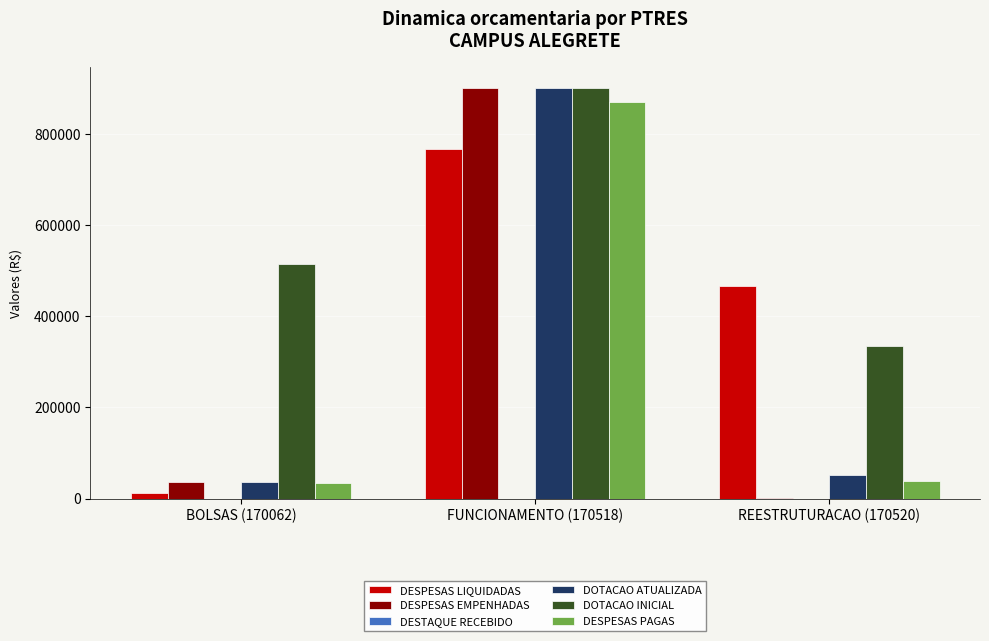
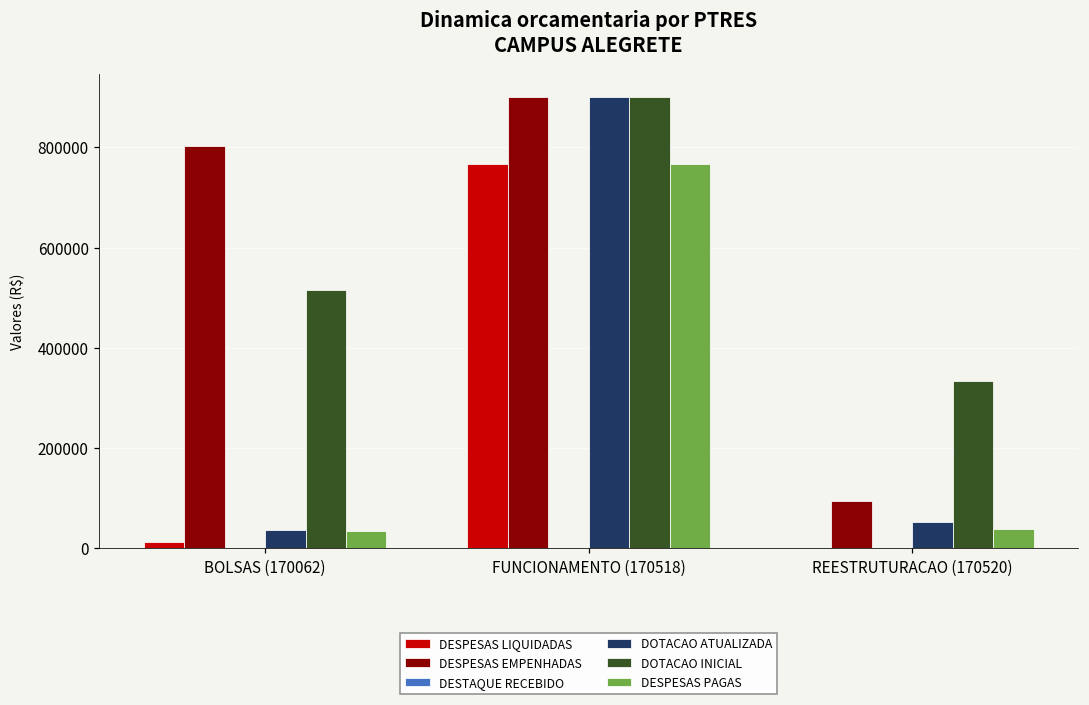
  {
    "DESPESAS LIQUIDADAS": {
      "BOLSAS (170062)": 10000,
      "FUNCIONAMENTO (170518)": 770000,
-     "REESTRUTURACAO (170520)": 470000
+     "REESTRUTURACAO (170520)": 0
    },
    "DESPESAS EMPENHADAS": {
-     "BOLSAS (170062)": 40000,
+     "BOLSAS (170062)": 800000,
      "FUNCIONAMENTO (170518)": 900000,
-     "REESTRUTURACAO (170520)": 0
+     "REESTRUTURACAO (170520)": 90000
    },
    "DESTAQUE RECEBIDO": {
      "BOLSAS (170062)": 0,
      "FUNCIONAMENTO (170518)": 0,
      "REESTRUTURACAO (170520)": 0
    },
    "DOTACAO ATUALIZADA": {
      "BOLSAS (170062)": 40000,
      "FUNCIONAMENTO (170518)": 900000,
      "REESTRUTURACAO (170520)": 50000
    },
    "DOTACAO INICIAL": {
      "BOLSAS (170062)": 510000,
      "FUNCIONAMENTO (170518)": 900000,
      "REESTRUTURACAO (170520)": 330000
    },
    "DESPESAS PAGAS": {
      "BOLSAS (170062)": 30000,
-     "FUNCIONAMENTO (170518)": 870000,
+     "FUNCIONAMENTO (170518)": 770000,
      "REESTRUTURACAO (170520)": 40000
    }
  }
